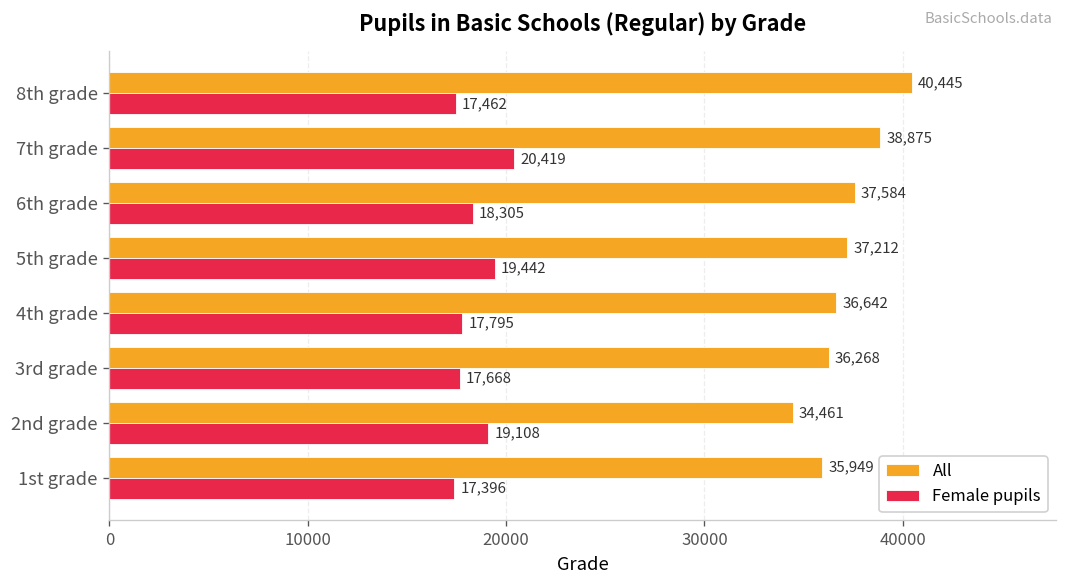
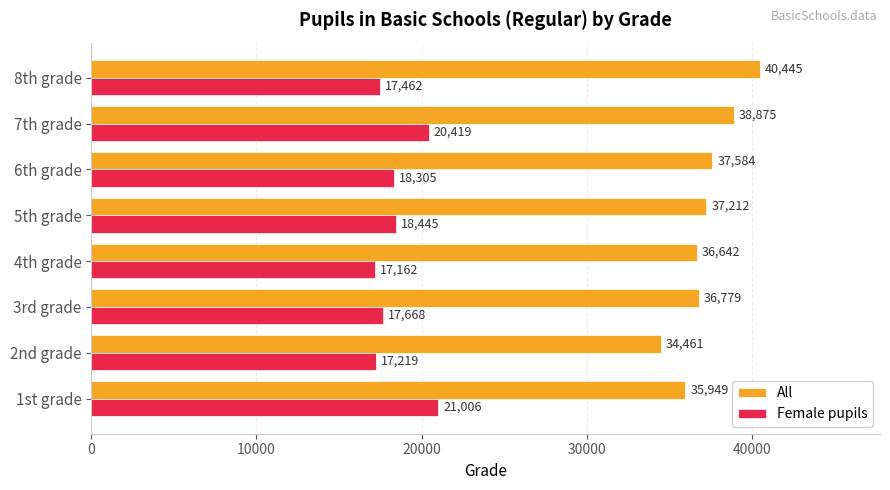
  {
    "All": {
      "8th grade": "40,445",
      "7th grade": "38,875",
      "6th grade": "37,584",
      "5th grade": "37,212",
      "4th grade": "36,642",
-     "3rd grade": "36,268",
+     "3rd grade": "36,779",
      "2nd grade": "34,461",
      "1st grade": "35,949"
    },
    "Female pupils": {
      "8th grade": "17,462",
      "7th grade": "20,419",
      "6th grade": "18,305",
-     "5th grade": "19,442",
-     "4th grade": "17,795",
+     "5th grade": "18,445",
+     "4th grade": "17,162",
      "3rd grade": "17,668",
-     "2nd grade": "19,108",
-     "1st grade": "17,396"
+     "2nd grade": "17,219",
+     "1st grade": "21,006"
    }
  }
